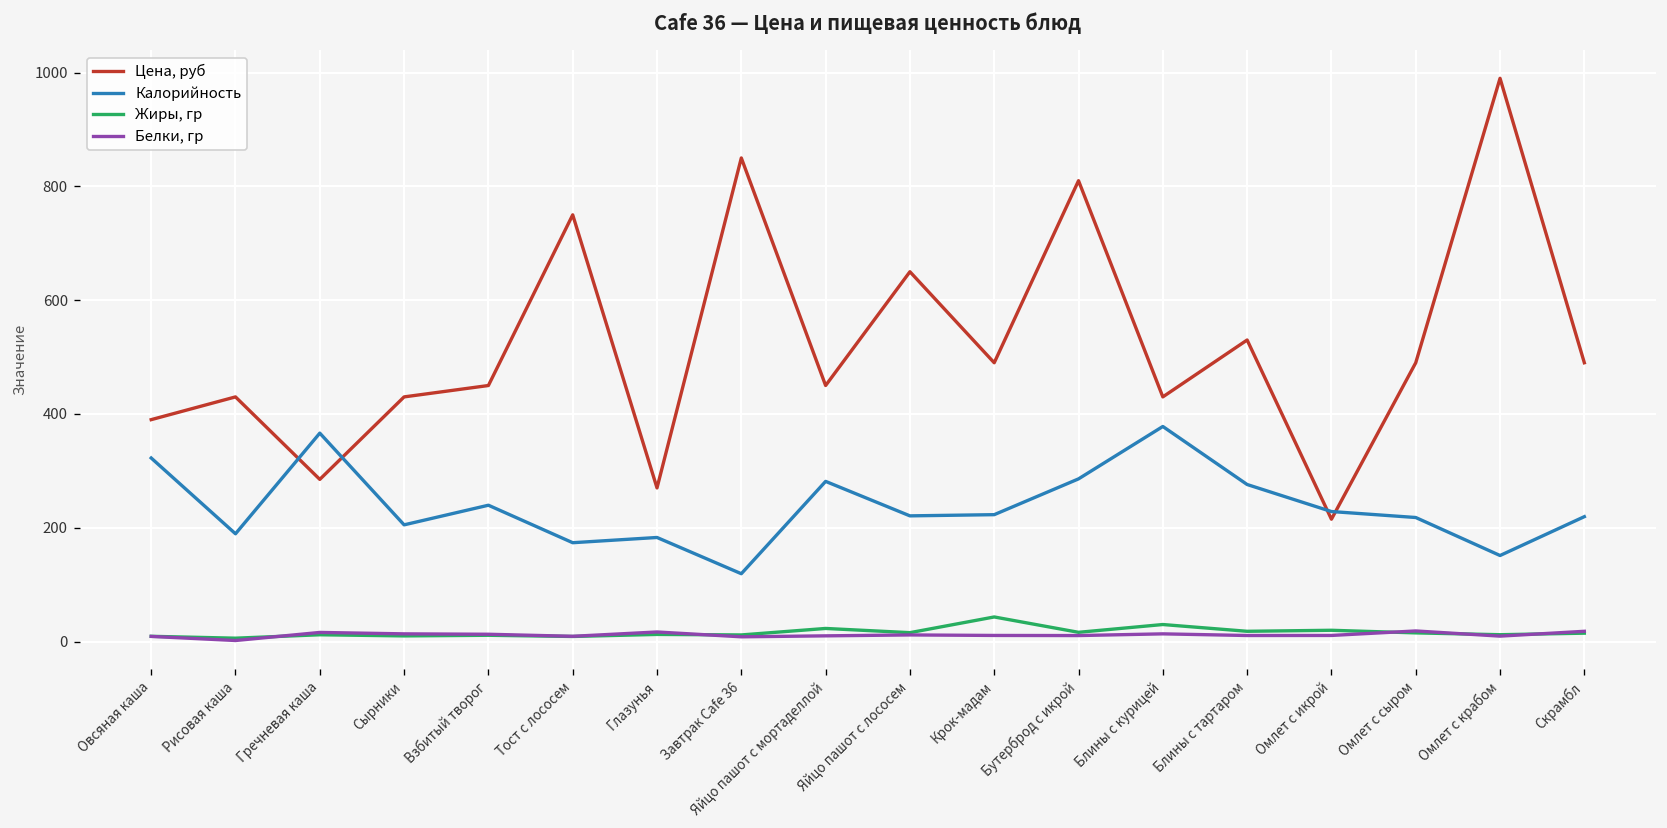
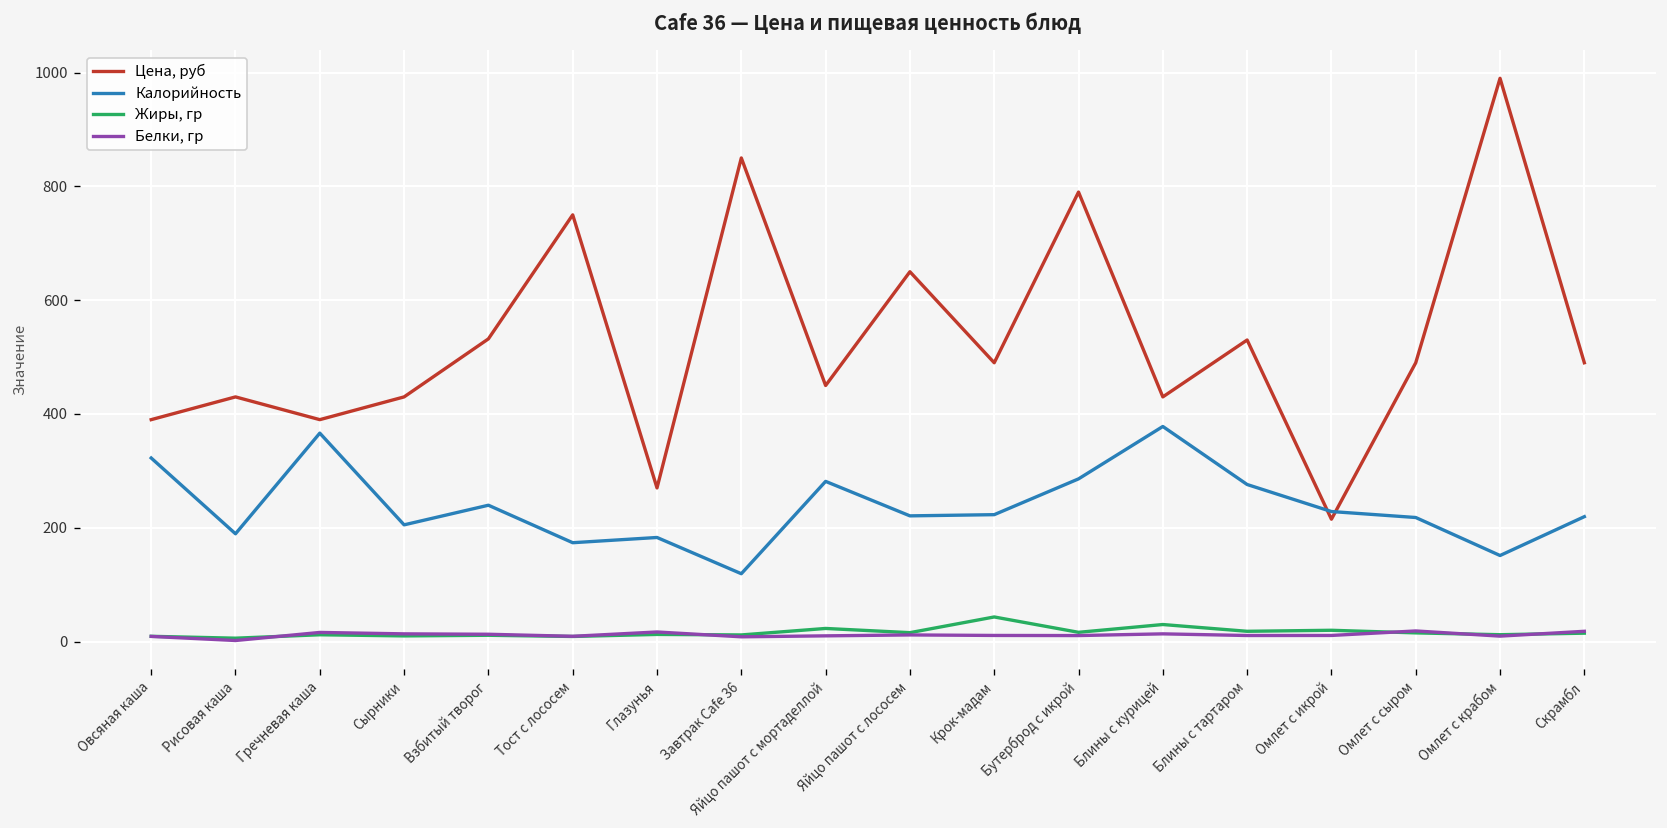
  {
    "Цена, руб": {
      "Овсяная каша": 390,
      "Рисовая каша": 430,
-     "Гречневая каша": 290,
+     "Гречневая каша": 390,
      "Сырники": 430,
-     "Взбитый творог": 450,
+     "Взбитый творог": 530,
      "Тост с лососем": 750,
      "Глазунья": 270,
      "Завтрак Cafe 36": 850,
      "Яйцо пашот с мортаделлой": 450,
      "Яйцо пашот с лососем": 650,
      "Крок-мадам": 490,
-     "Бутерброд с икрой": 810,
+     "Бутерброд с икрой": 790,
      "Блины с курицей": 430,
      "Блины с тартаром": 530,
      "Омлет с икрой": 220,
      "Омлет с сыром": 490,
      "Омлет с крабом": 990,
      "Скрамбл": 490
    },
    "Калорийность": {
      "Овсяная каша": 320,
      "Рисовая каша": 190,
      "Гречневая каша": 370,
      "Сырники": 210,
      "Взбитый творог": 240,
      "Тост с лососем": 170,
      "Глазунья": 180,
      "Завтрак Cafe 36": 120,
      "Яйцо пашот с мортаделлой": 280,
      "Яйцо пашот с лососем": 220,
      "Крок-мадам": 220,
      "Бутерброд с икрой": 290,
      "Блины с курицей": 380,
      "Блины с тартаром": 280,
      "Омлет с икрой": 230,
      "Омлет с сыром": 220,
      "Омлет с крабом": 150,
      "Скрамбл": 220
    },
    "Жиры, гр": {
      "Яйцо пашот с мортаделлой": 20,
      "Крок-мадам": 40,
      "Бутерброд с икрой": 20,
      "Блины с курицей": 30,
      "Блины с тартаром": 20,
      "Омлет с икрой": 20
    },
    "Белки, гр": {
      "Яйцо пашот с мортаделлой": 10,
      "Крок-мадам": 10,
      "Бутерброд с икрой": 10,
      "Блины с курицей": 10,
      "Блины с тартаром": 10,
      "Омлет с икрой": 10
    }
  }
